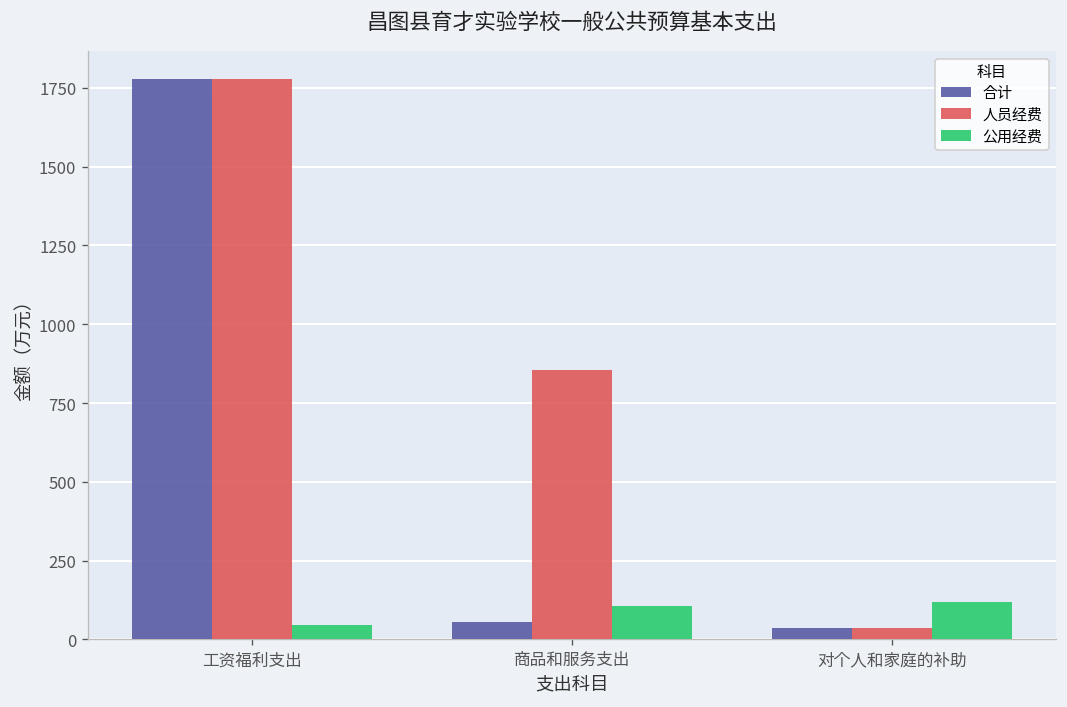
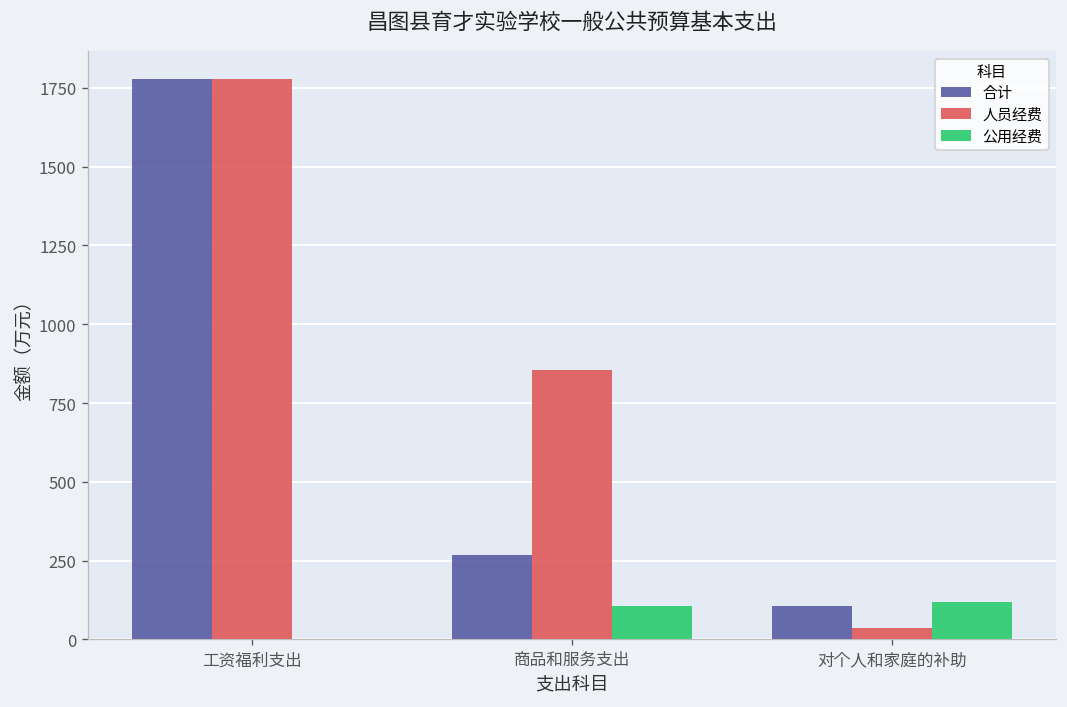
  {
    "合计": {
      "工资福利支出": 1780,
-     "商品和服务支出": 60,
-     "对个人和家庭的补助": 30
+     "商品和服务支出": 270,
+     "对个人和家庭的补助": 110
    },
    "人员经费": {
      "工资福利支出": 1780,
      "商品和服务支出": 850,
      "对个人和家庭的补助": 30
    },
    "公用经费": {
-     "工资福利支出": 50,
+     "工资福利支出": 0,
      "商品和服务支出": 110,
      "对个人和家庭的补助": 120
    }
  }
